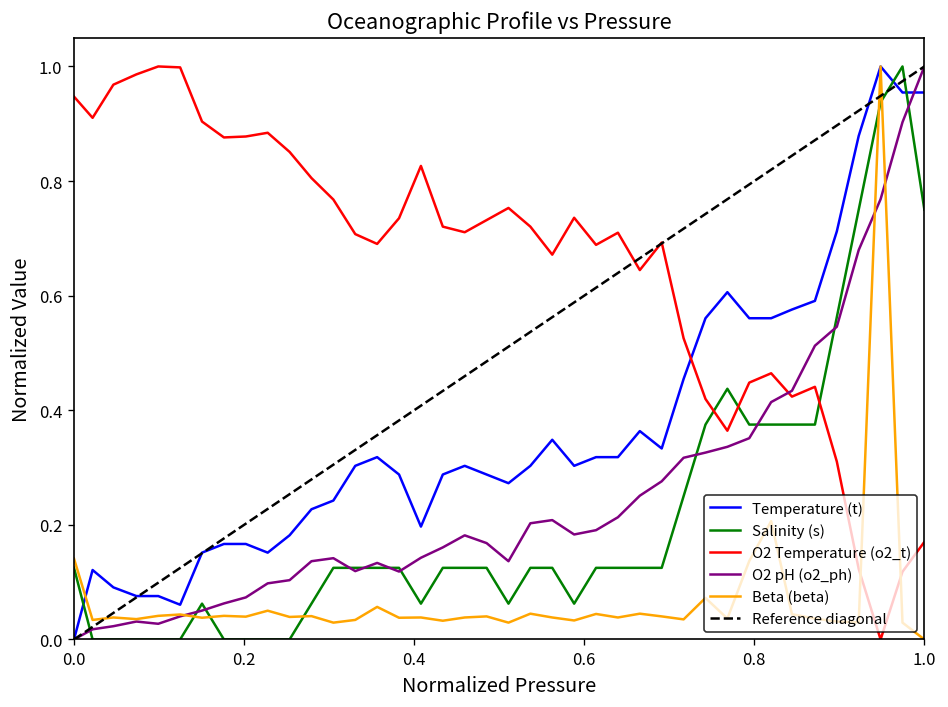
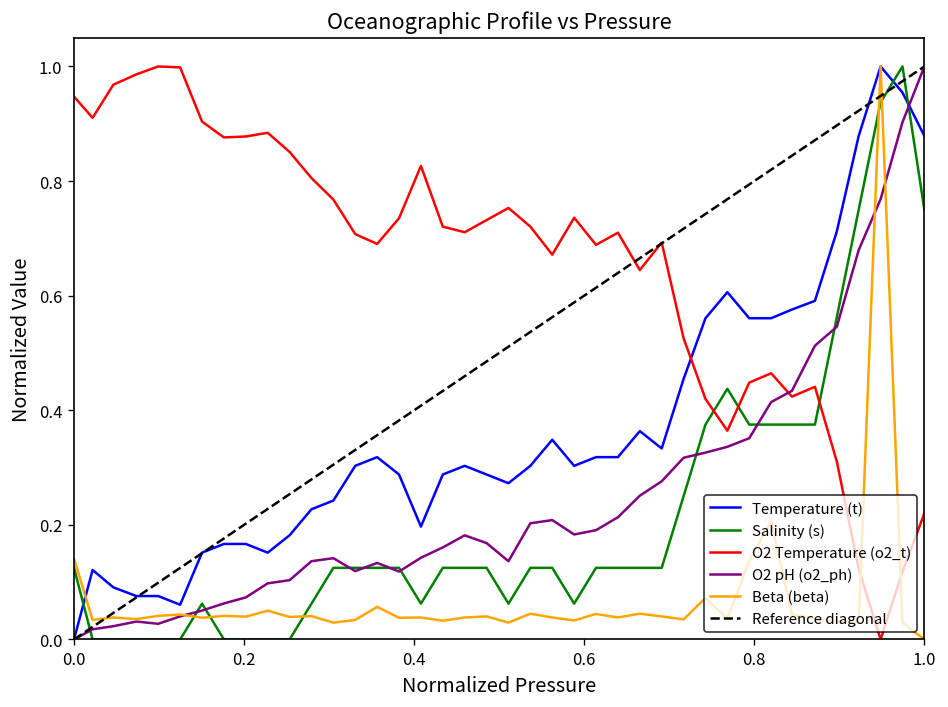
  {
    "Temperature (t)": {
-     "1.0": 0.95
+     "1.0": 0.88
    },
    "Salinity (s)": {
      "0.0": 0.12,
      "1.0": 0.75
    },
    "O2 Temperature (o2_t)": {
      "0.0": 0.95,
-     "1.0": 0.17
+     "1.0": 0.22
    },
    "Beta (beta)": {
      "0.0": 0.14,
      "1.0": 0.00
    }
  }
